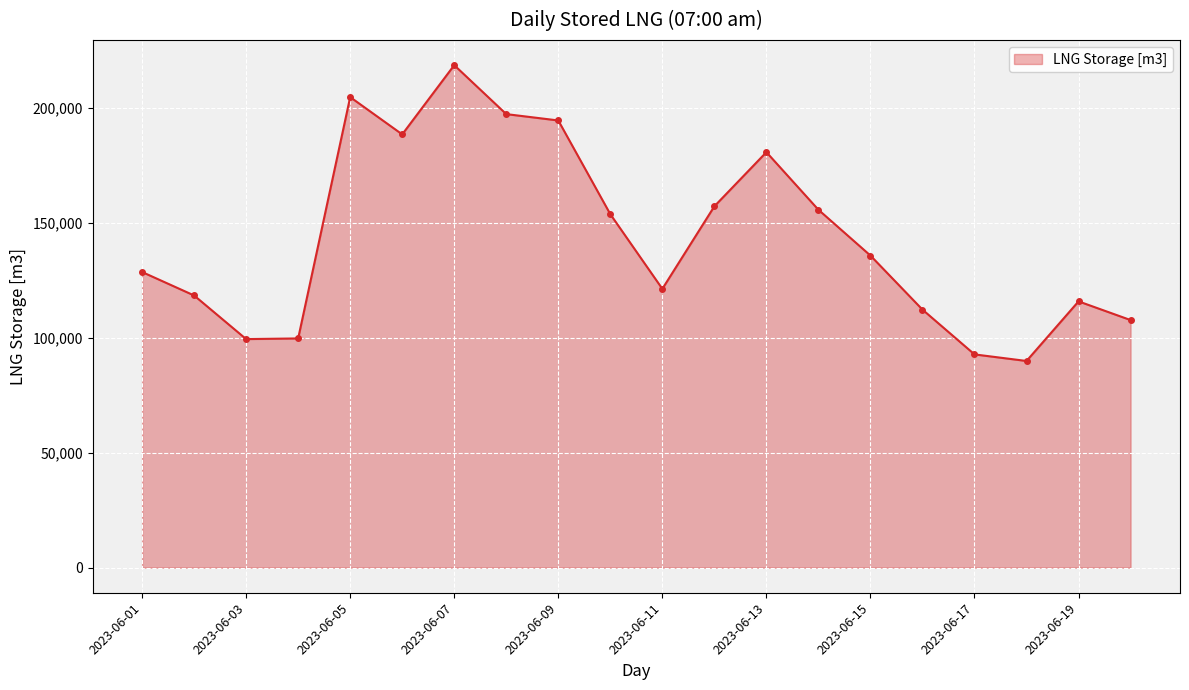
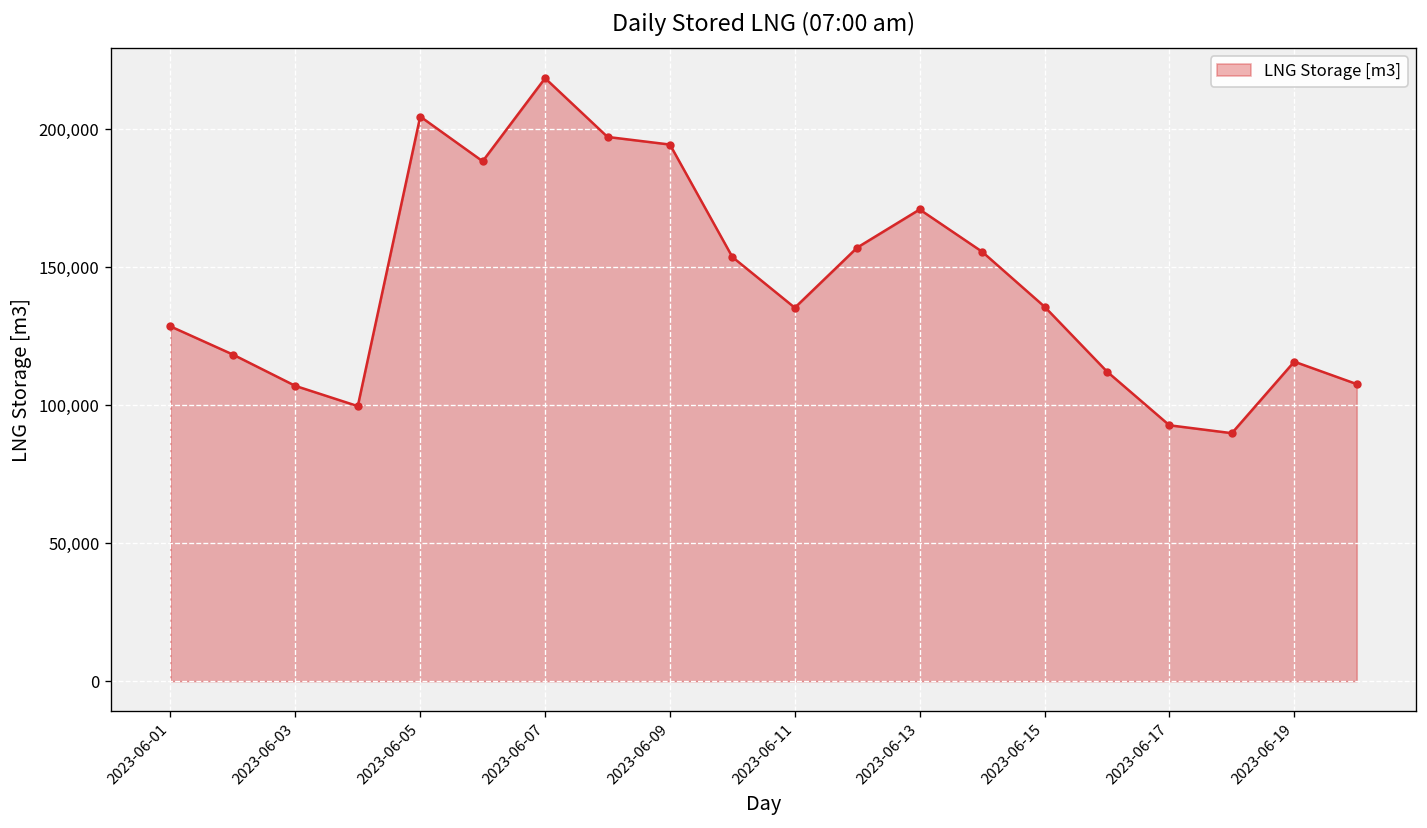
  {
    "2023-06-01": "129,000",
-   "2023-06-03": "99,000",
+   "2023-06-03": "107,000",
    "2023-06-05": "205,000",
    "2023-06-07": "219,000",
    "2023-06-09": "194,000",
-   "2023-06-11": "121,000",
-   "2023-06-13": "181,000",
+   "2023-06-11": "135,000",
+   "2023-06-13": "171,000",
    "2023-06-15": "136,000",
    "2023-06-17": "93,000",
    "2023-06-19": "116,000"
  }
